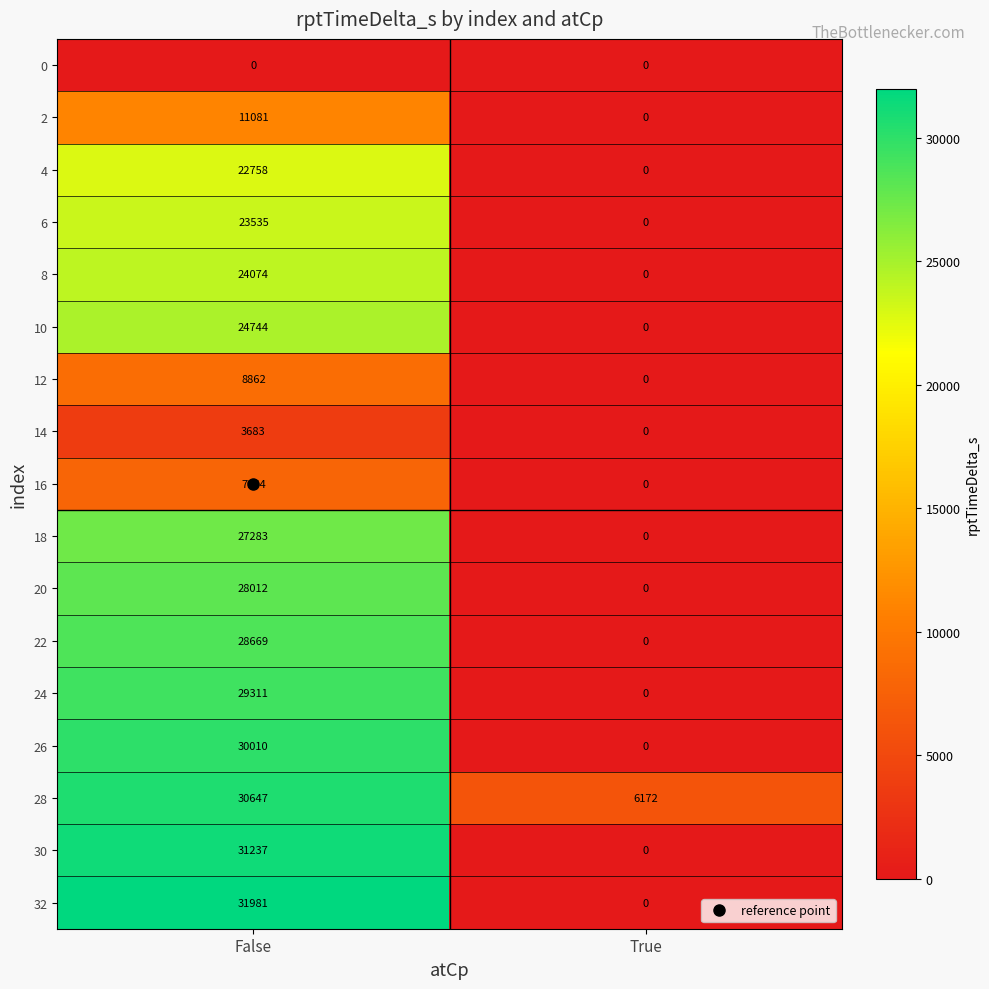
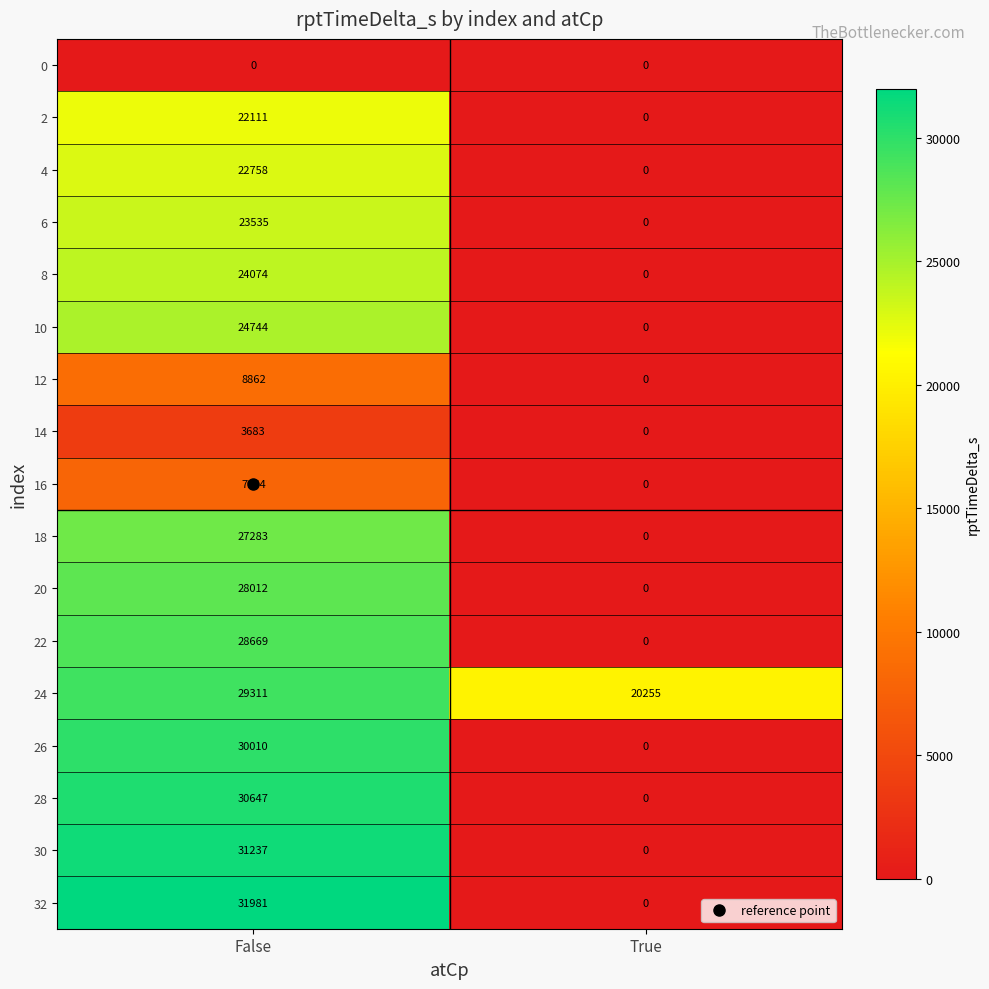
  {
    "0": {
      "False": 0,
      "True": 0
    },
    "2": {
-     "False": 11081,
+     "False": 22111,
      "True": 0
    },
    "4": {
      "False": 22758,
      "True": 0
    },
    "6": {
      "False": 23535,
      "True": 0
    },
    "8": {
      "False": 24074,
      "True": 0
    },
    "10": {
      "False": 24744,
      "True": 0
    },
    "12": {
      "False": 8862,
      "True": 0
    },
    "14": {
      "False": 3683,
      "True": 0
    },
    "16": {
      "True": 0
    },
    "18": {
      "False": 27283,
      "True": 0
    },
    "20": {
      "False": 28012,
      "True": 0
    },
    "22": {
      "False": 28669,
      "True": 0
    },
    "24": {
      "False": 29311,
-     "True": 0
+     "True": 20255
    },
    "26": {
      "False": 30010,
      "True": 0
    },
    "28": {
      "False": 30647,
-     "True": 6172
+     "True": 0
    },
    "30": {
      "False": 31237,
      "True": 0
    },
    "32": {
      "False": 31981,
      "True": 0
    }
  }
